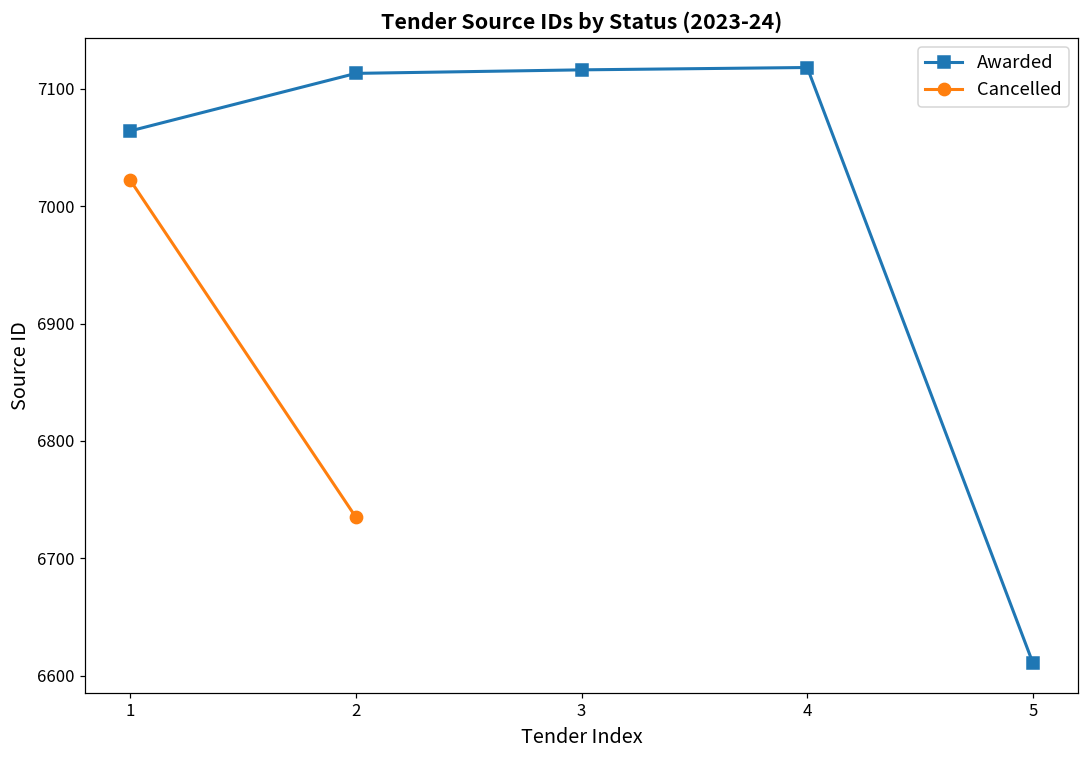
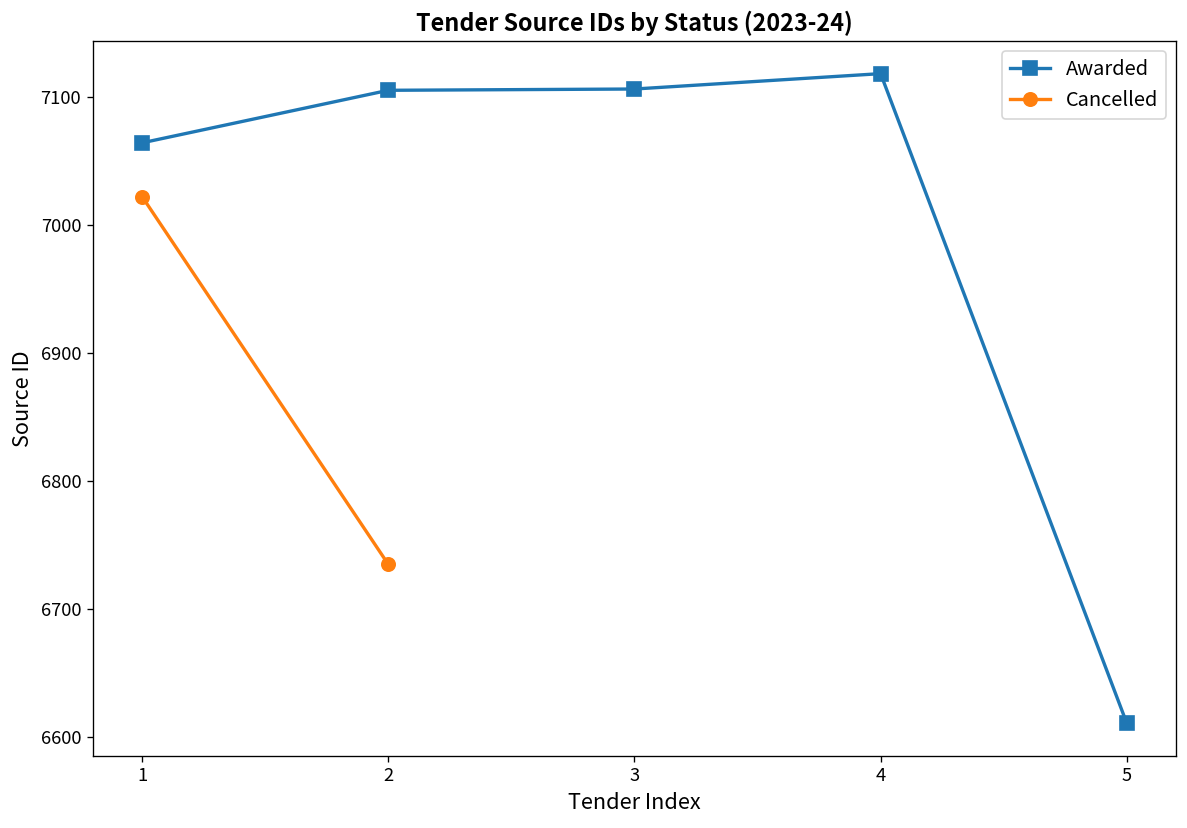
  {
    "Awarded": {
      "1": 7064,
-     "2": 7113,
-     "3": 7116,
+     "2": 7105,
+     "3": 7106,
      "4": 7118,
      "5": 6611
    },
    "Cancelled": {
      "1": 7022,
      "2": 6735
    }
  }
